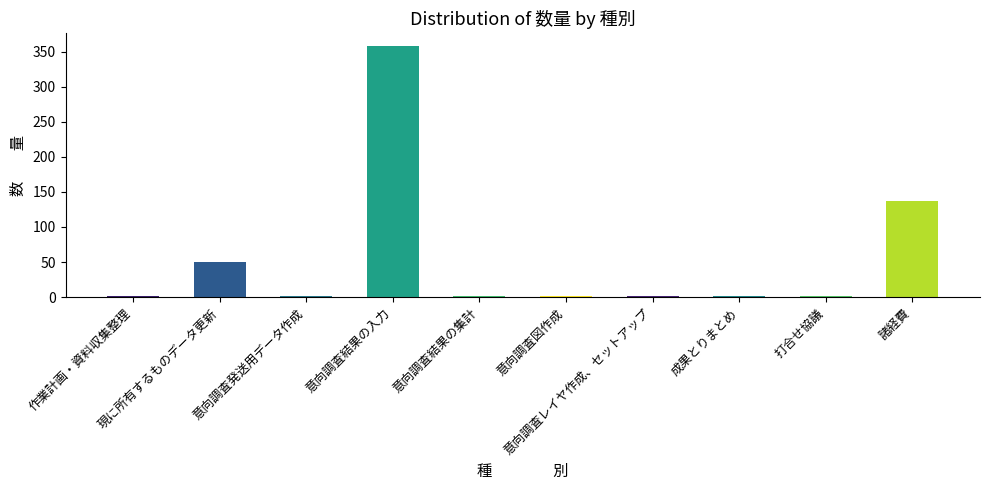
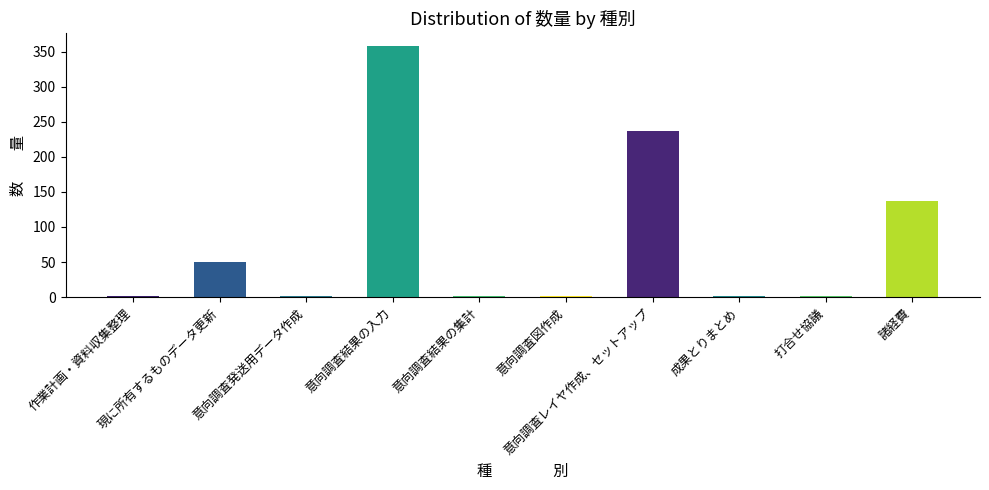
  {
    "現に所有するものデータ更新": 50,
    "意向調査結果の入力": 360,
-   "意向調査レイヤ作成、セットアップ": 0,
+   "意向調査レイヤ作成、セットアップ": 240,
    "諸経費": 140
  }
